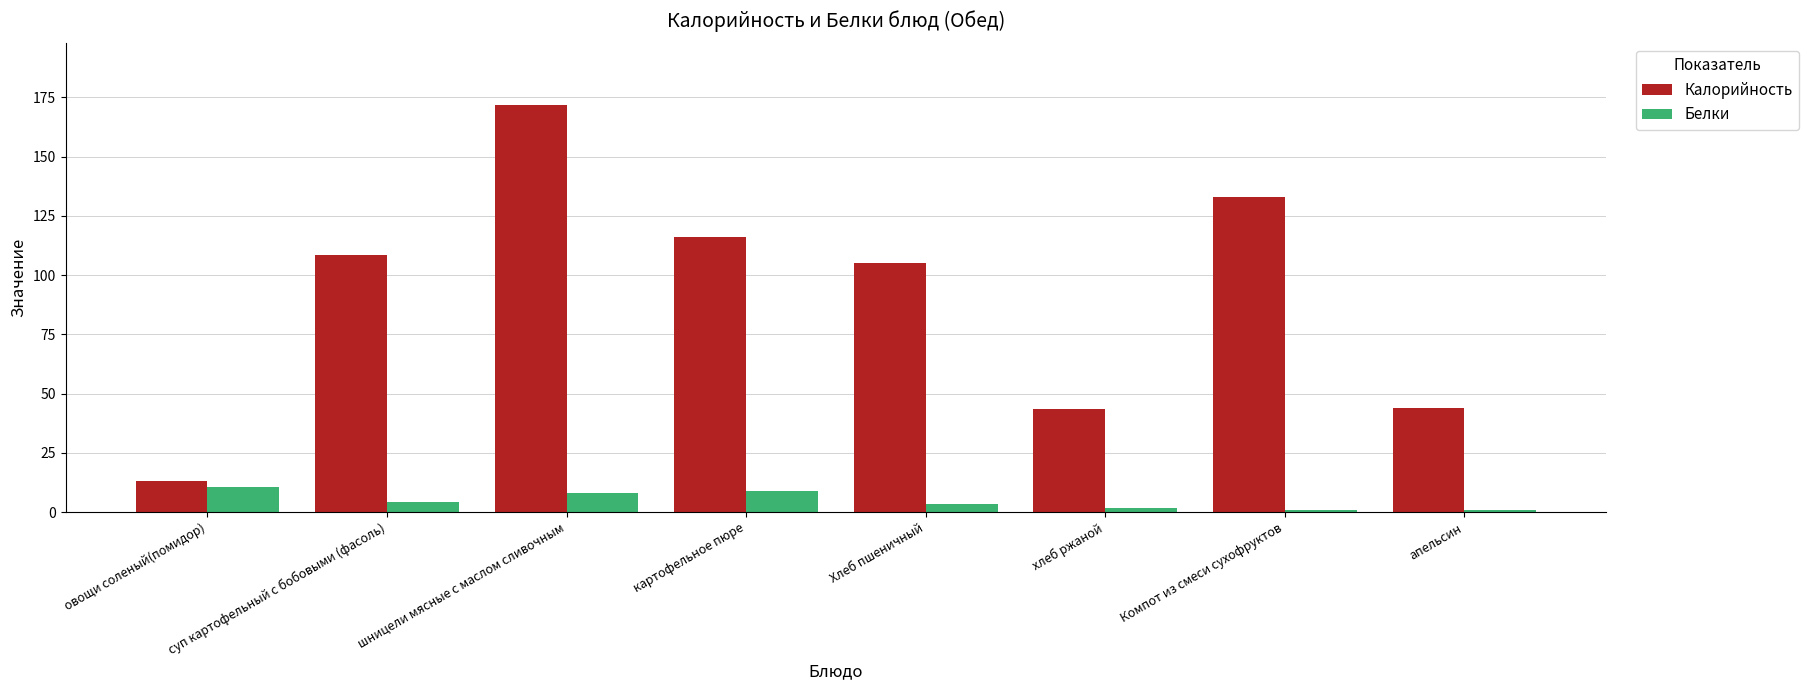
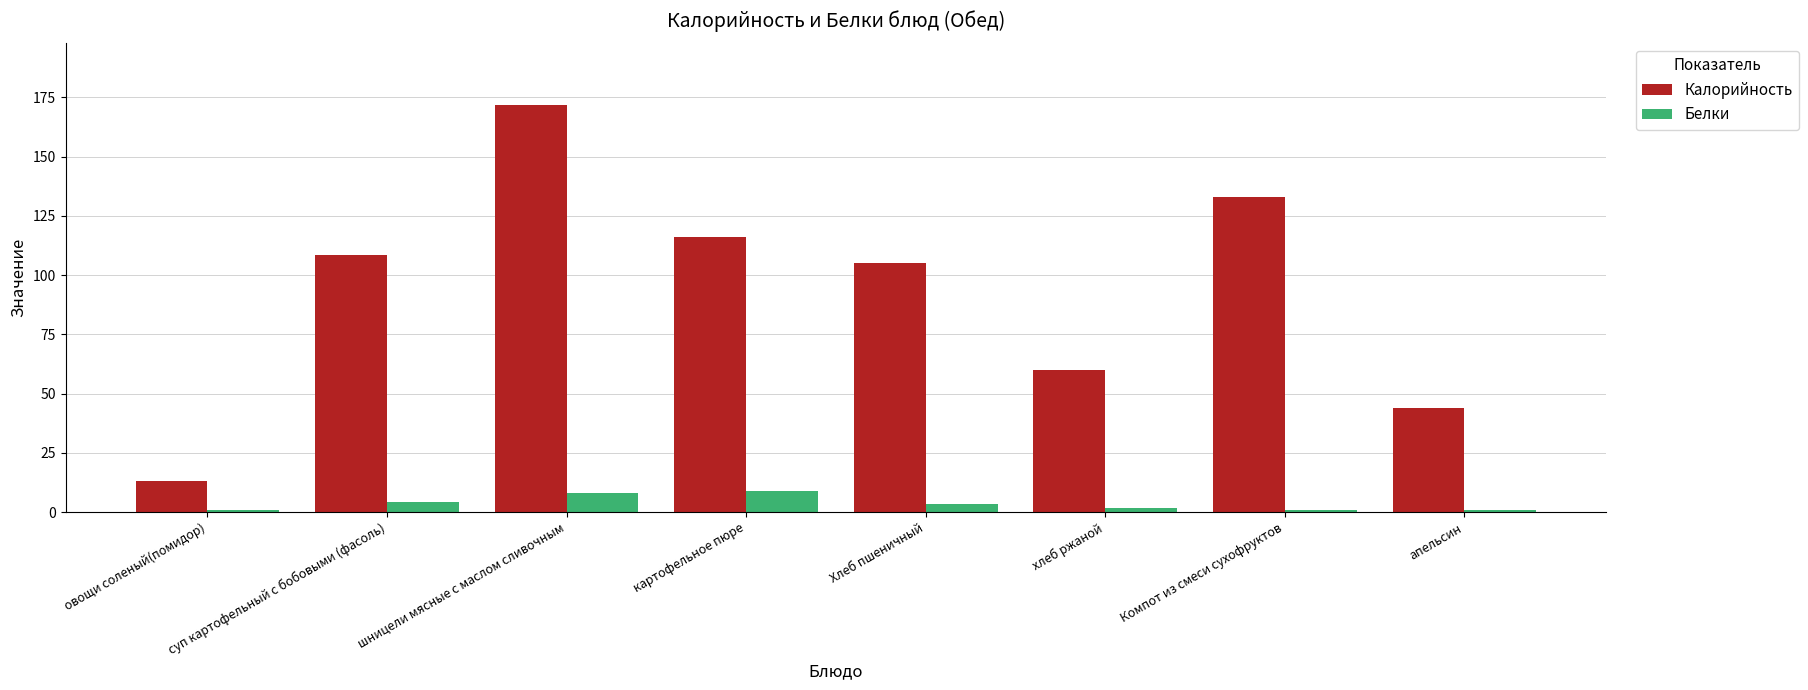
  {
    "Калорийность": {
      "овощи соленый(помидор)": 13,
      "суп картофельный с бобовыми (фасоль)": 109,
      "шницели мясные с маслом сливочным": 172,
      "картофельное пюре": 116,
      "Хлеб пшеничный": 105,
-     "хлеб ржаной": 43,
+     "хлеб ржаной": 60,
      "Компот из смеси сухофруктов": 133,
      "апельсин": 44
    },
    "Белки": {
-     "овощи соленый(помидор)": 11,
+     "овощи соленый(помидор)": 1,
      "суп картофельный с бобовыми (фасоль)": 4,
      "шницели мясные с маслом сливочным": 8,
      "картофельное пюре": 9,
      "Хлеб пшеничный": 4,
      "хлеб ржаной": 2
    }
  }
